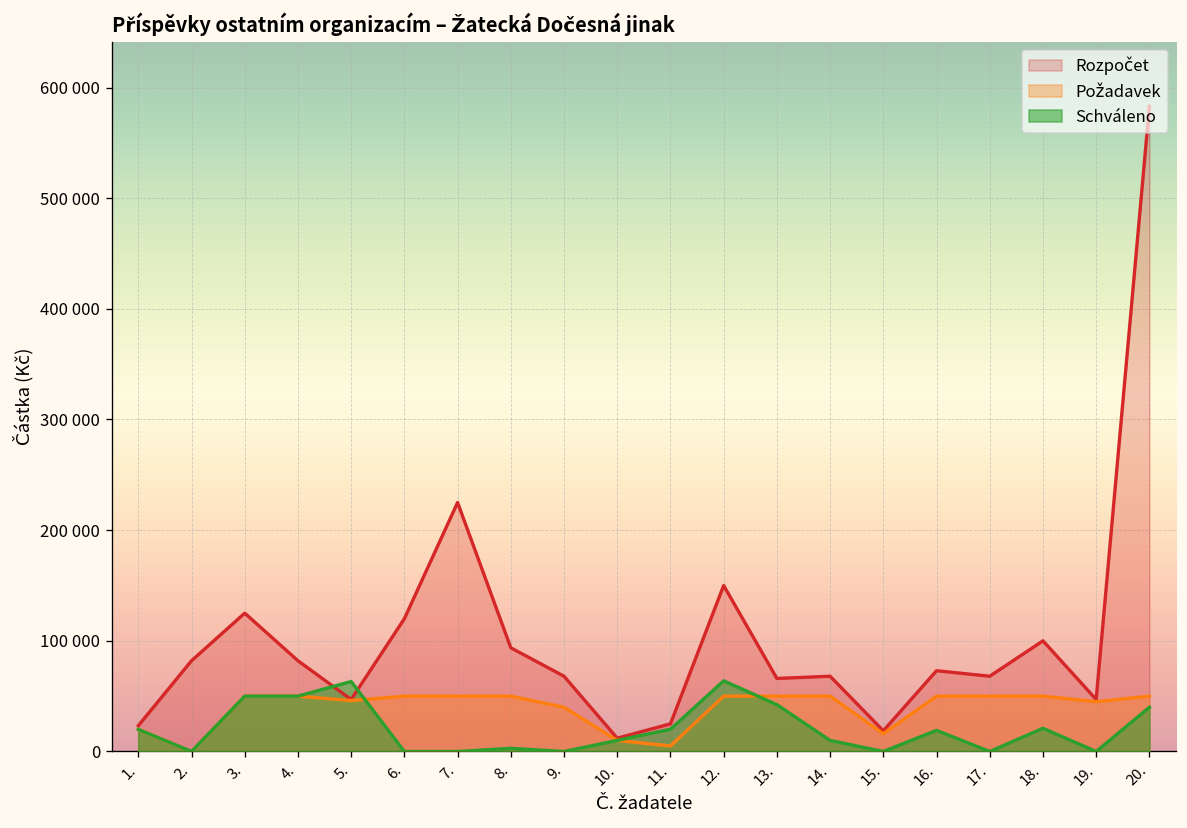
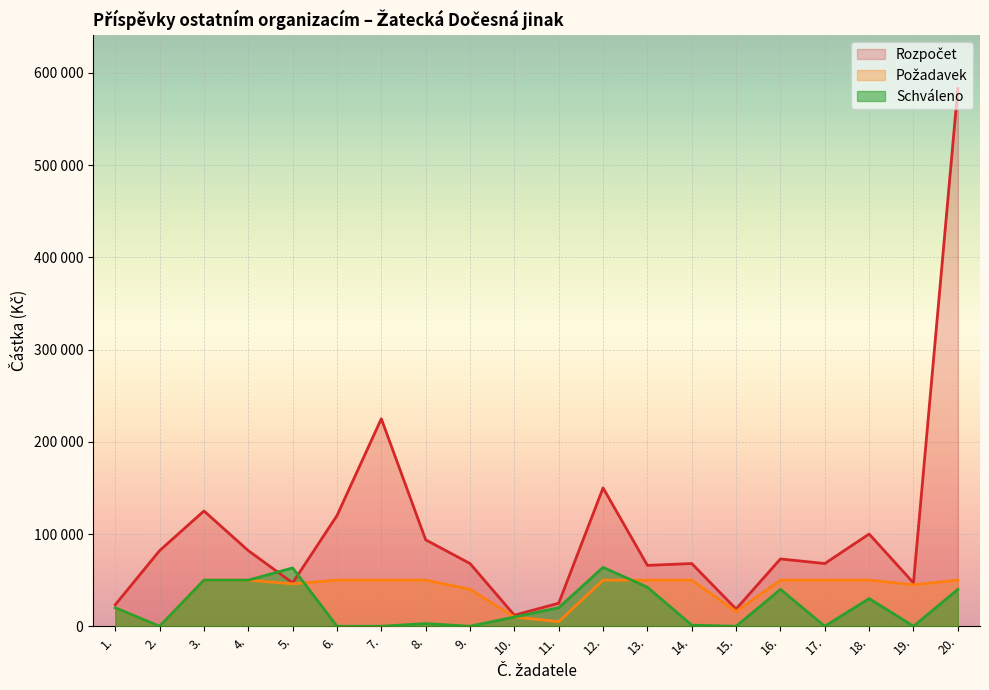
  {
    "Schváleno": {
      "5.": 60000,
      "6.": 0,
      "7.": 0,
      "8.": 0,
      "9.": 0,
      "11.": 20000,
      "12.": 60000,
      "13.": 40000,
-     "14.": 10000,
+     "14.": 0,
      "15.": 0,
-     "16.": 20000,
+     "16.": 40000,
      "17.": 0,
-     "18.": 20000,
+     "18.": 30000,
      "19.": 0,
      "20.": 40000
    }
  }
